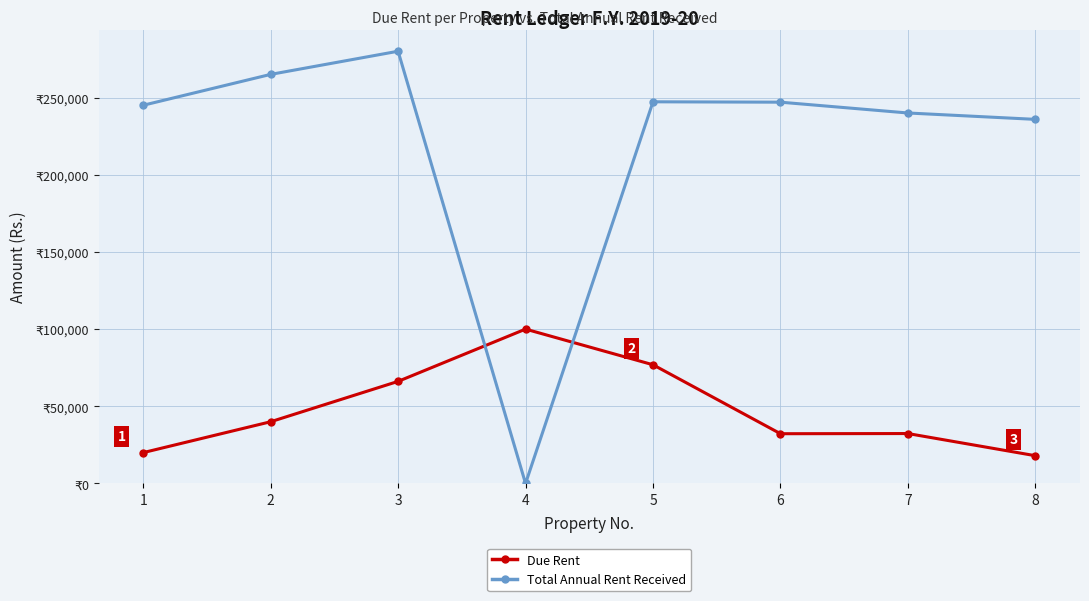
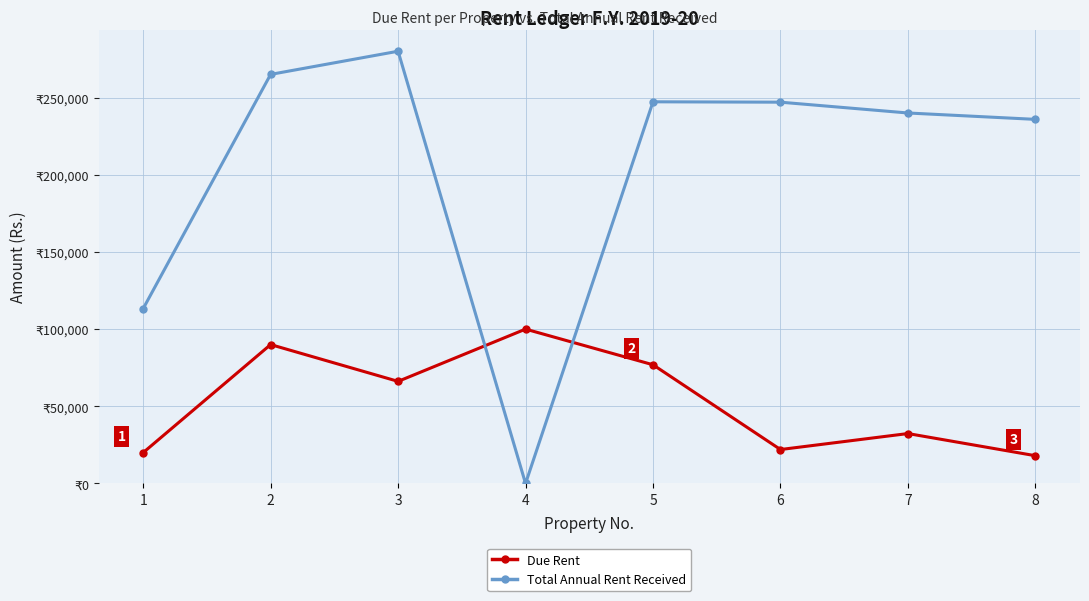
  {
    "Due Rent": {
-     "2": "₹40,000",
+     "2": "₹90,000",
      "3": "₹66,000",
      "4": "₹100,000",
-     "6": "₹32,000",
+     "6": "₹22,000",
      "7": "₹32,000"
    },
    "Total Annual Rent Received": {
-     "1": "₹245,000",
+     "1": "₹113,000",
      "2": "₹265,000",
      "3": "₹280,000",
      "4": "₹0",
      "5": "₹247,000",
      "6": "₹247,000",
      "7": "₹240,000",
      "8": "₹236,000"
    }
  }
